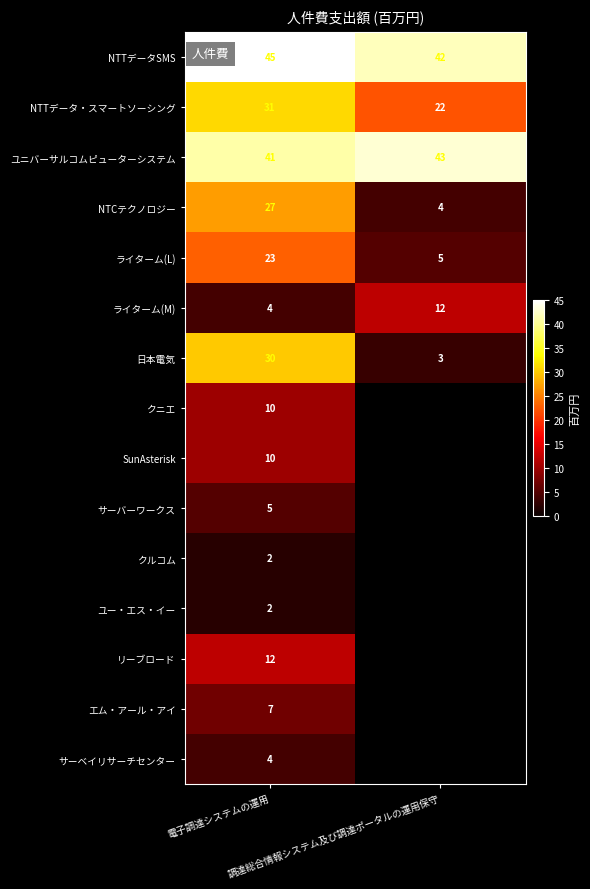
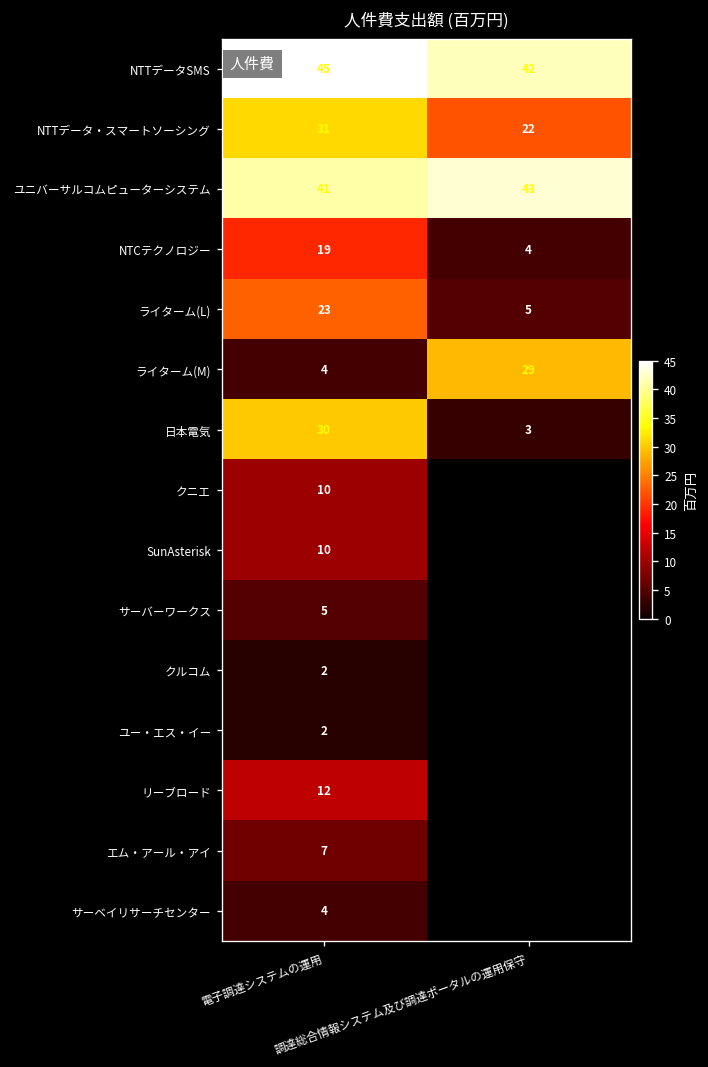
  {
    "NTTデータSMS": {
      "電子調達システムの運用": 45,
      "調達総合情報システム及び調達ポータルの運用保守": 42
    },
    "NTTデータ・スマートソーシング": {
      "調達総合情報システム及び調達ポータルの運用保守": 22
    },
    "ユニバーサルコムピューターシステム": {
      "電子調達システムの運用": 41,
      "調達総合情報システム及び調達ポータルの運用保守": 43
    },
    "NTCテクノロジー": {
-     "電子調達システムの運用": 27,
+     "電子調達システムの運用": 19,
      "調達総合情報システム及び調達ポータルの運用保守": 4
    },
    "ライターム(L)": {
      "電子調達システムの運用": 23,
      "調達総合情報システム及び調達ポータルの運用保守": 5
    },
    "ライターム(M)": {
      "電子調達システムの運用": 4,
-     "調達総合情報システム及び調達ポータルの運用保守": 12
+     "調達総合情報システム及び調達ポータルの運用保守": 29
    },
    "日本電気": {
      "電子調達システムの運用": 30,
      "調達総合情報システム及び調達ポータルの運用保守": 3
    },
    "クニエ": {
      "電子調達システムの運用": 10
    },
    "SunAsterisk": {
      "電子調達システムの運用": 10
    },
    "サーバーワークス": {
      "電子調達システムの運用": 5
    },
    "クルコム": {
      "電子調達システムの運用": 2
    },
    "ユー・エス・イー": {
      "電子調達システムの運用": 2
    },
    "リーブロード": {
      "電子調達システムの運用": 12
    },
    "エム・アール・アイ": {
      "電子調達システムの運用": 7
    },
    "サーベイリサーチセンター": {
      "電子調達システムの運用": 4
    }
  }
